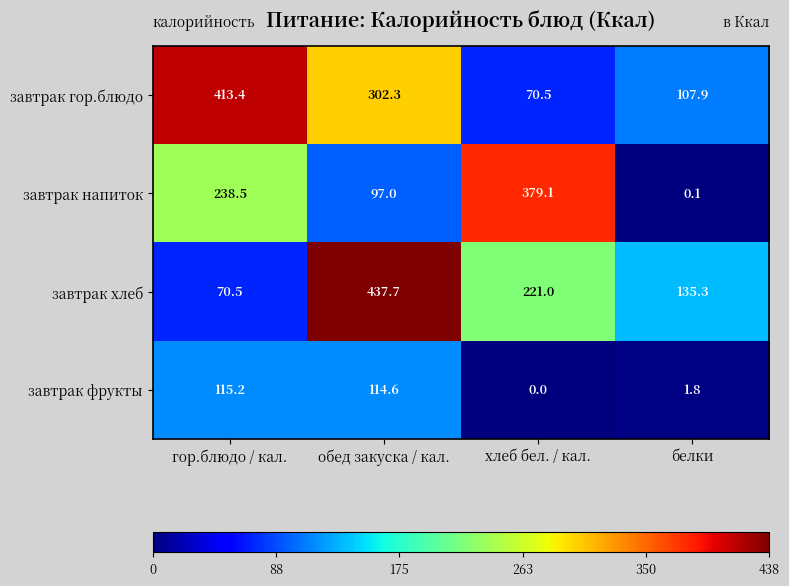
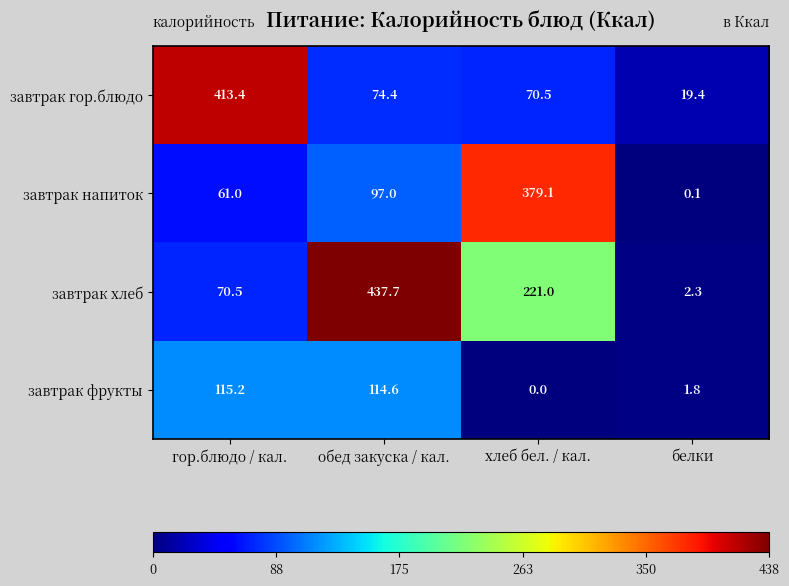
  {
    "завтрак гор.блюдо": {
      "гор.блюдо / кал.": 413.4,
-     "обед закуска / кал.": 302.3,
+     "обед закуска / кал.": 74.4,
      "хлеб бел. / кал.": 70.5,
-     "белки": 107.9
+     "белки": 19.4
    },
    "завтрак напиток": {
-     "гор.блюдо / кал.": 238.5,
+     "гор.блюдо / кал.": 61.0,
      "обед закуска / кал.": 97.0,
      "хлеб бел. / кал.": 379.1,
      "белки": 0.1
    },
    "завтрак хлеб": {
      "гор.блюдо / кал.": 70.5,
      "обед закуска / кал.": 437.7,
      "хлеб бел. / кал.": 221.0,
-     "белки": 135.3
+     "белки": 2.3
    },
    "завтрак фрукты": {
      "гор.блюдо / кал.": 115.2,
      "обед закуска / кал.": 114.6,
      "хлеб бел. / кал.": 0.0,
      "белки": 1.8
    }
  }
